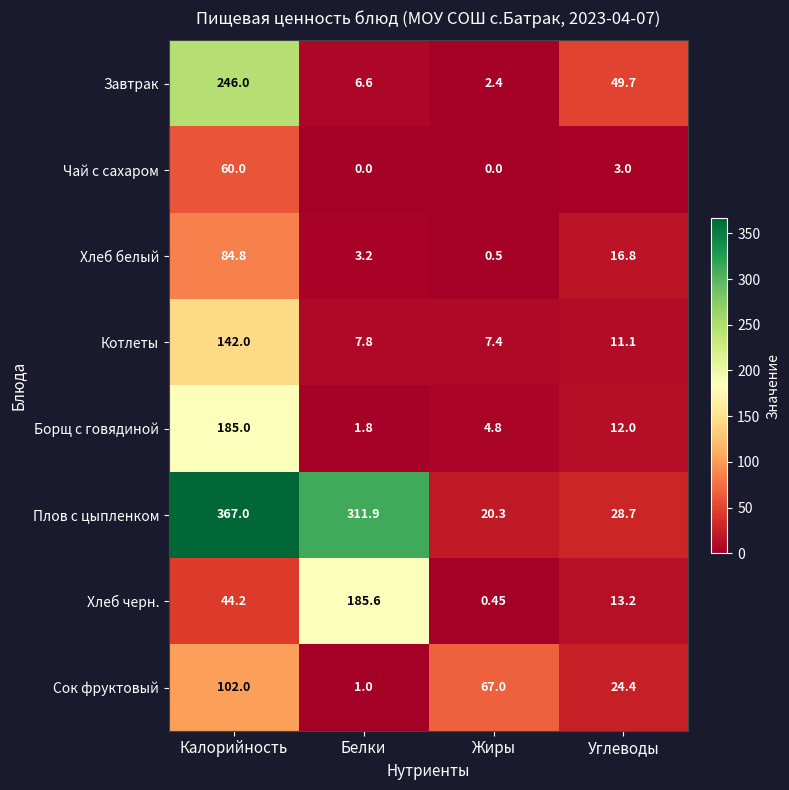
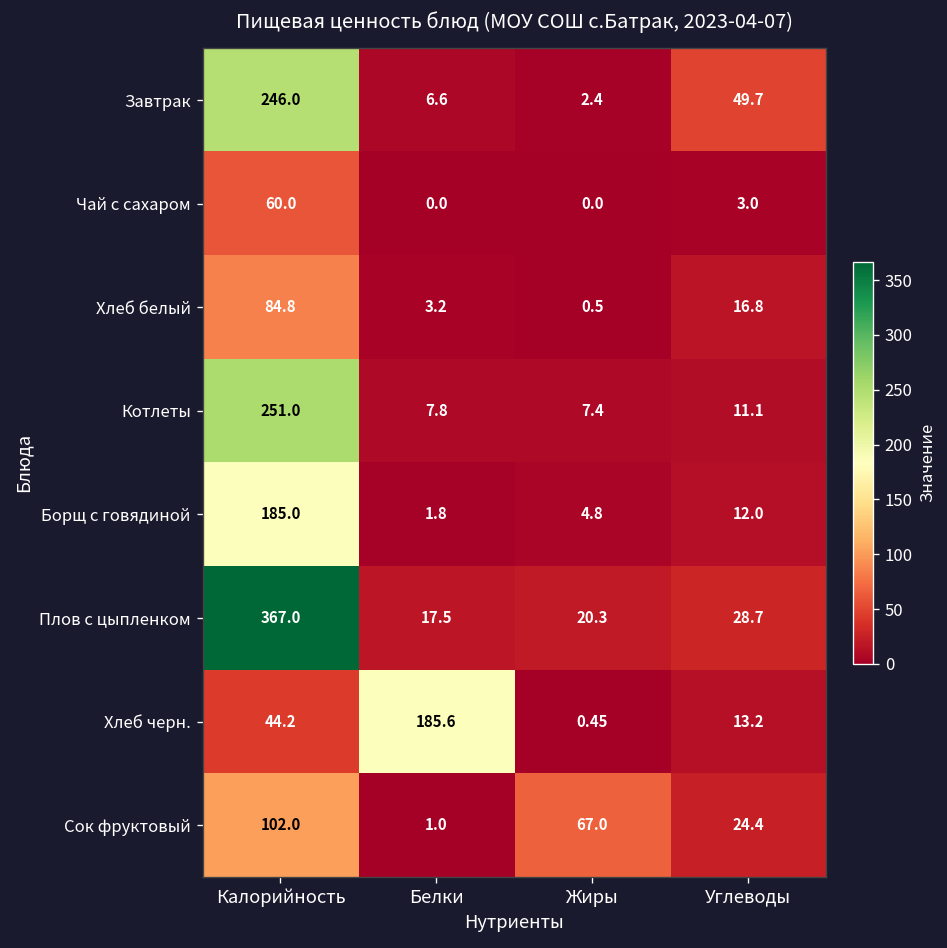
  {
    "Завтрак": {
      "Калорийность": 246.0,
      "Белки": 6.6,
      "Жиры": 2.4,
      "Углеводы": 49.7
    },
    "Чай с сахаром": {
      "Калорийность": 60.0,
      "Белки": 0.0,
      "Жиры": 0.0,
      "Углеводы": 3.0
    },
    "Хлеб белый": {
      "Калорийность": 84.8,
      "Белки": 3.2,
      "Жиры": 0.5,
      "Углеводы": 16.8
    },
    "Котлеты": {
-     "Калорийность": 142.0,
+     "Калорийность": 251.0,
      "Белки": 7.8,
      "Жиры": 7.4,
      "Углеводы": 11.1
    },
    "Борщ с говядиной": {
      "Калорийность": 185.0,
      "Белки": 1.8,
      "Жиры": 4.8,
      "Углеводы": 12.0
    },
    "Плов с цыпленком": {
      "Калорийность": 367.0,
-     "Белки": 311.9,
+     "Белки": 17.5,
      "Жиры": 20.3,
      "Углеводы": 28.7
    },
    "Хлеб черн.": {
      "Калорийность": 44.2,
      "Белки": 185.6,
      "Жиры": 0.45,
      "Углеводы": 13.2
    },
    "Сок фруктовый": {
      "Калорийность": 102.0,
      "Белки": 1.0,
      "Жиры": 67.0,
      "Углеводы": 24.4
    }
  }
